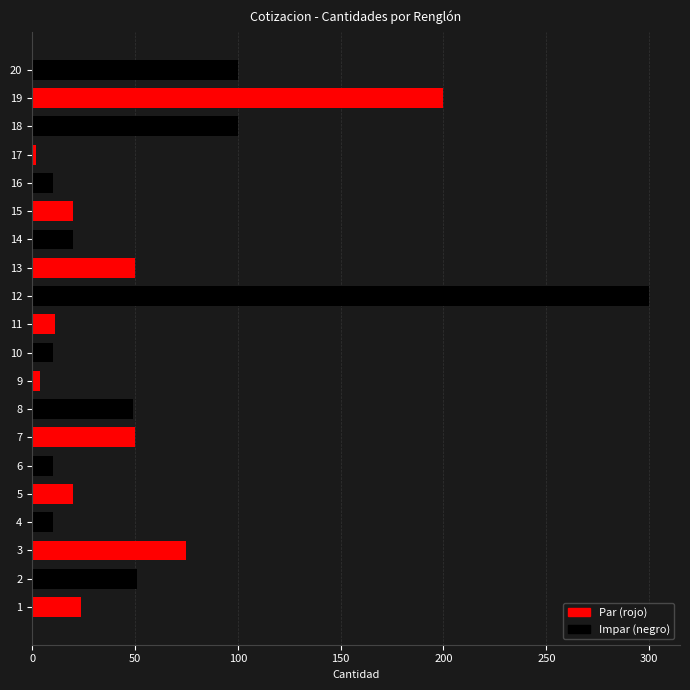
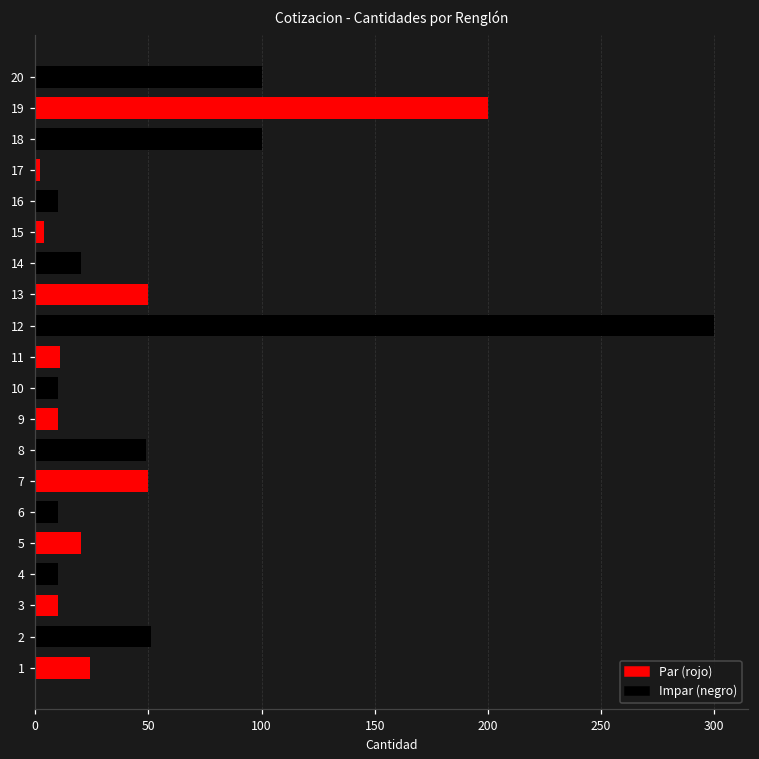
  {
    "20": 100,
    "19": 200,
    "18": 100,
    "17": 2,
    "16": 10,
-   "15": 20,
+   "15": 4,
    "14": 20,
    "13": 50,
    "12": 300,
    "11": 11,
    "10": 10,
-   "9": 4,
+   "9": 10,
    "8": 49,
    "7": 50,
    "6": 10,
    "5": 20,
    "4": 10,
-   "3": 75,
+   "3": 10,
    "2": 51,
    "1": 24
  }
